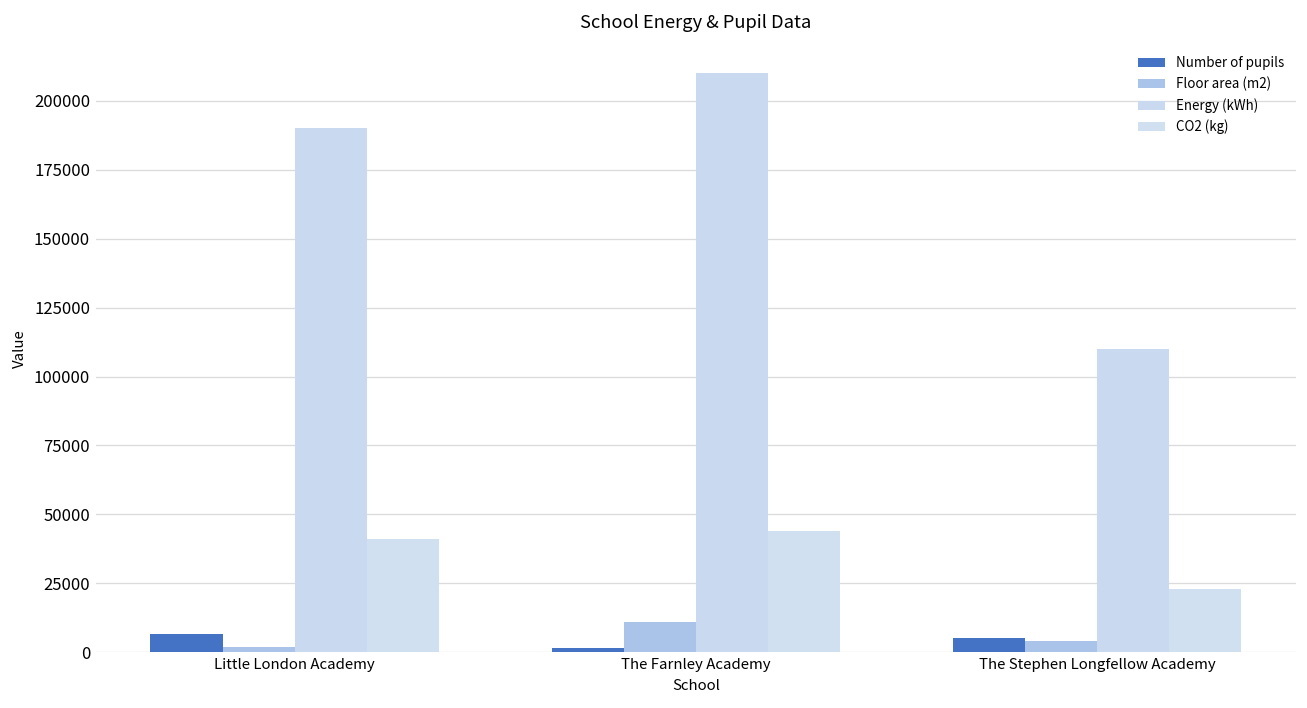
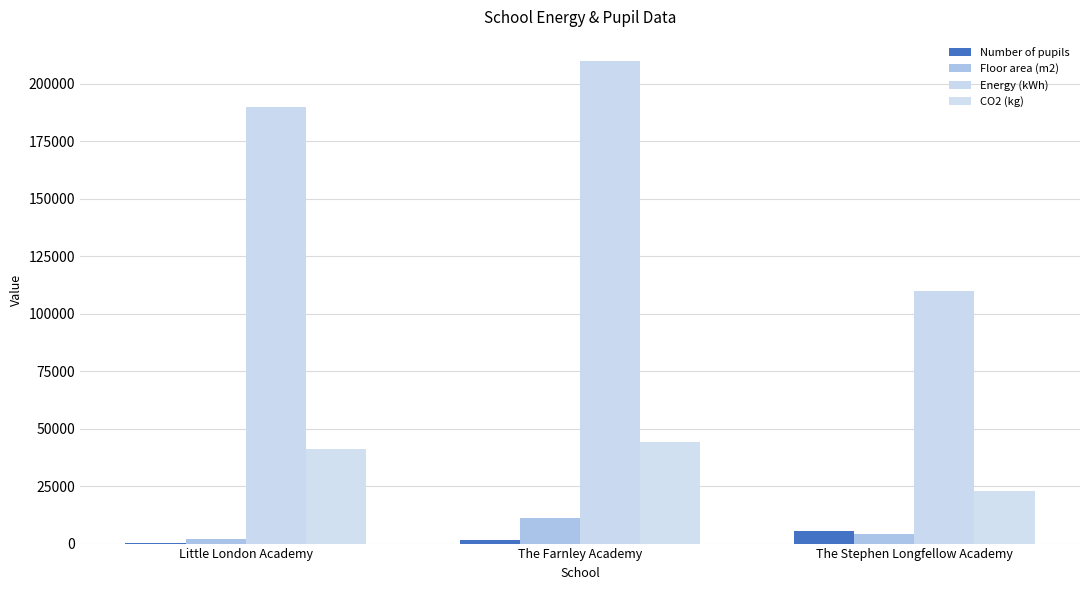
  {
    "Number of pupils": {
-     "Little London Academy": 7000,
+     "Little London Academy": 0,
      "The Farnley Academy": 2000,
      "The Stephen Longfellow Academy": 5000
    }
  }
